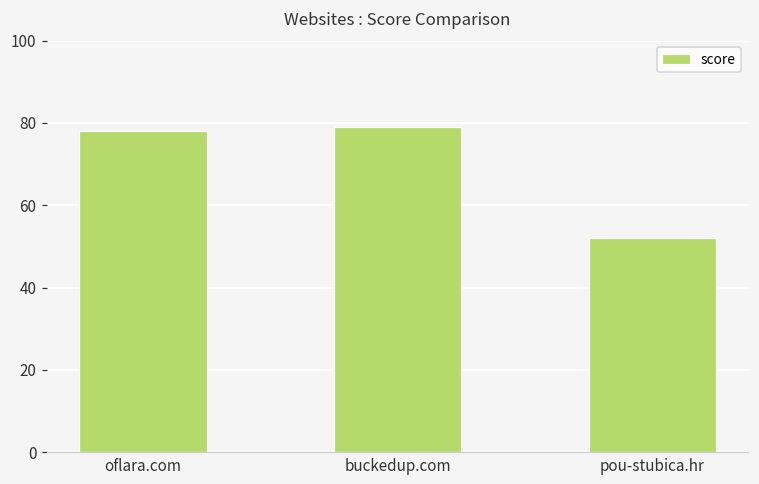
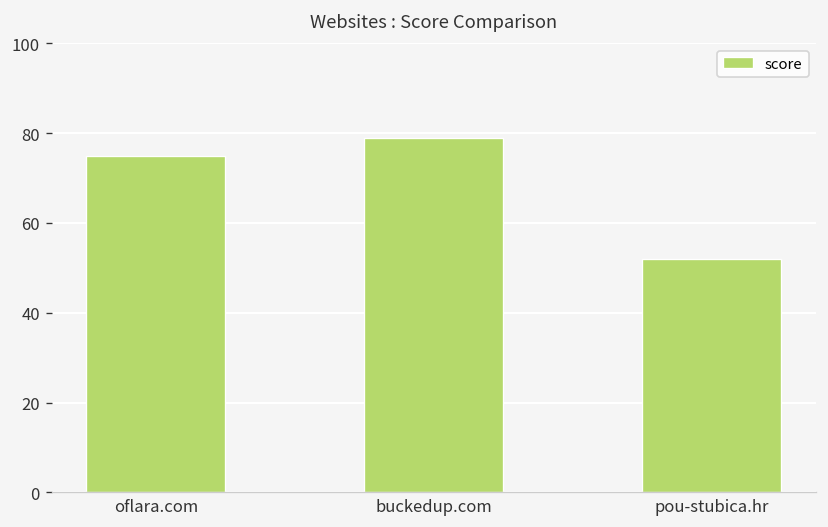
  {
-   "oflara.com": 78,
+   "oflara.com": 75,
    "buckedup.com": 79,
    "pou-stubica.hr": 52
  }
